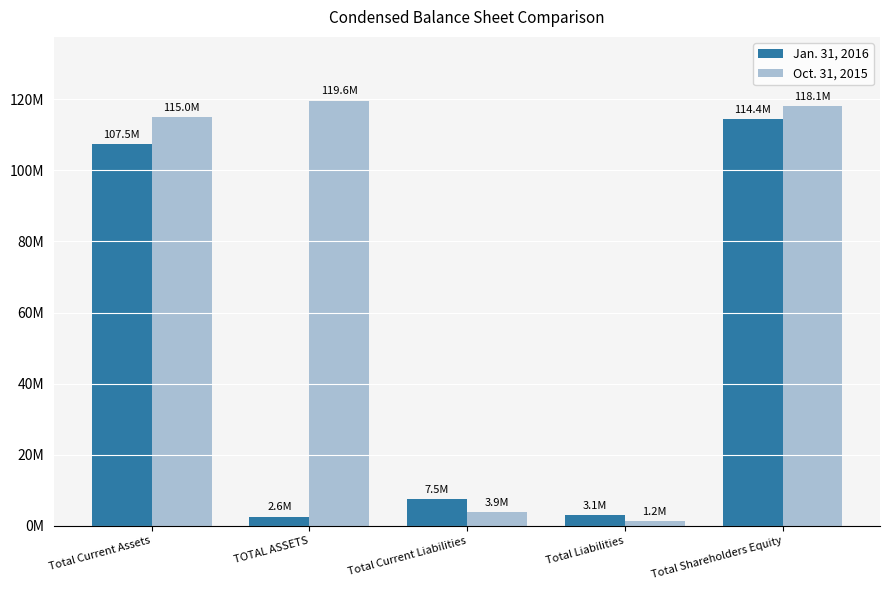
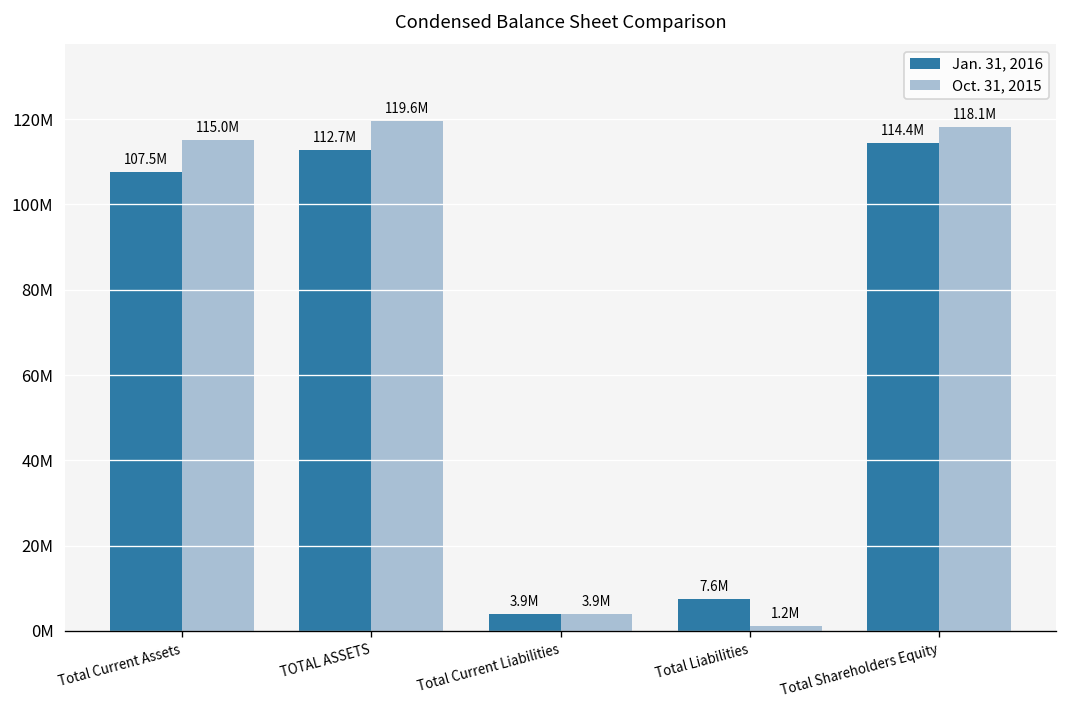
  {
    "Jan. 31, 2016": {
      "Total Current Assets": "107.5M",
-     "TOTAL ASSETS": "2.6M",
-     "Total Current Liabilities": "7.5M",
-     "Total Liabilities": "3.1M",
+     "TOTAL ASSETS": "112.7M",
+     "Total Current Liabilities": "3.9M",
+     "Total Liabilities": "7.6M",
      "Total Shareholders Equity": "114.4M"
    },
    "Oct. 31, 2015": {
      "Total Current Assets": "115.0M",
      "TOTAL ASSETS": "119.6M",
      "Total Current Liabilities": "3.9M",
      "Total Liabilities": "1.2M",
      "Total Shareholders Equity": "118.1M"
    }
  }
